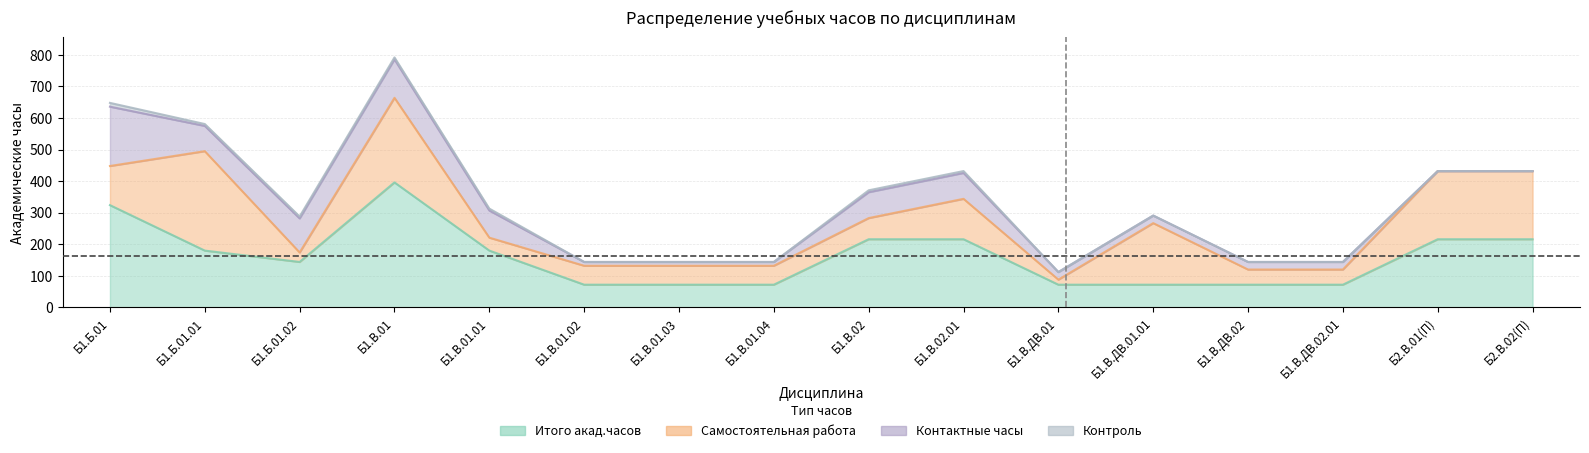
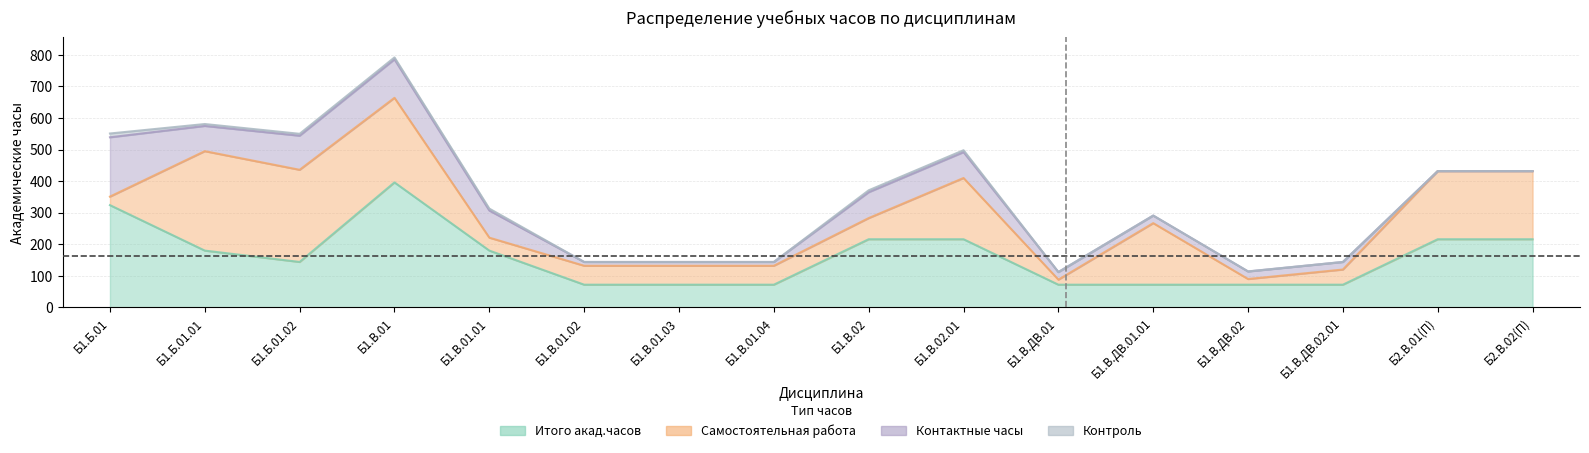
  {
    "Самостоятельная работа": {
-     "Б1.Б.01": 120,
+     "Б1.Б.01": 30,
      "Б1.Б.01.01": 320,
-     "Б1.Б.01.02": 30,
+     "Б1.Б.01.02": 290,
      "Б1.В.01": 270,
      "Б1.В.01.01": 40,
      "Б1.В.01.02": 60,
      "Б1.В.01.03": 60,
      "Б1.В.01.04": 60,
      "Б1.В.02": 70,
-     "Б1.В.02.01": 130,
+     "Б1.В.02.01": 190,
      "Б1.В.ДВ.01": 20,
      "Б1.В.ДВ.01.01": 200,
-     "Б1.В.ДВ.02": 50,
+     "Б1.В.ДВ.02": 20,
      "Б1.В.ДВ.02.01": 50
    }
  }
